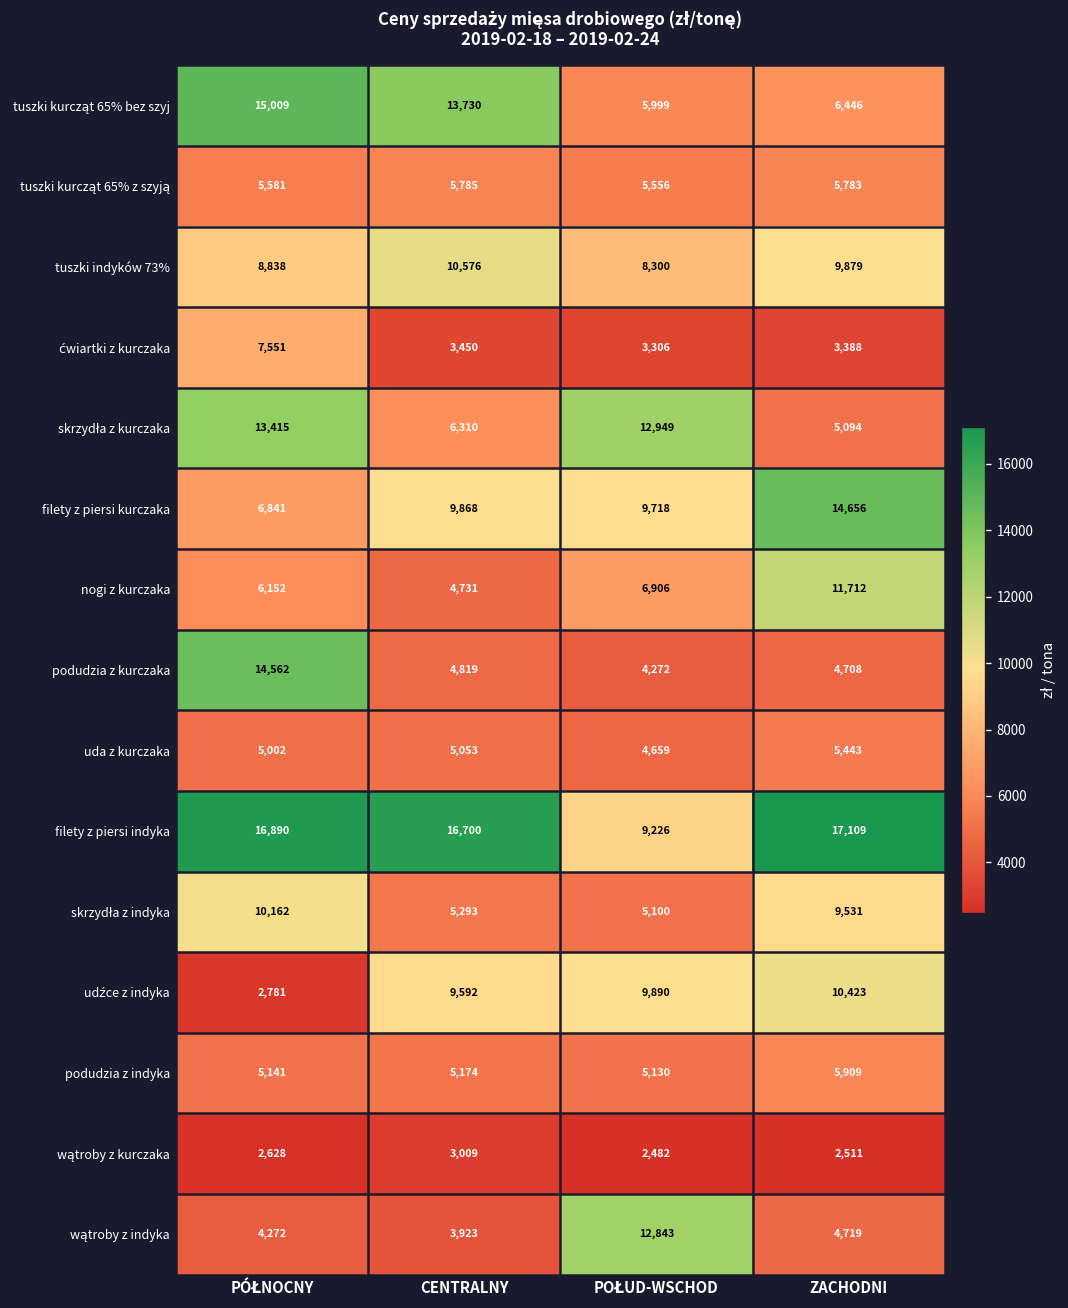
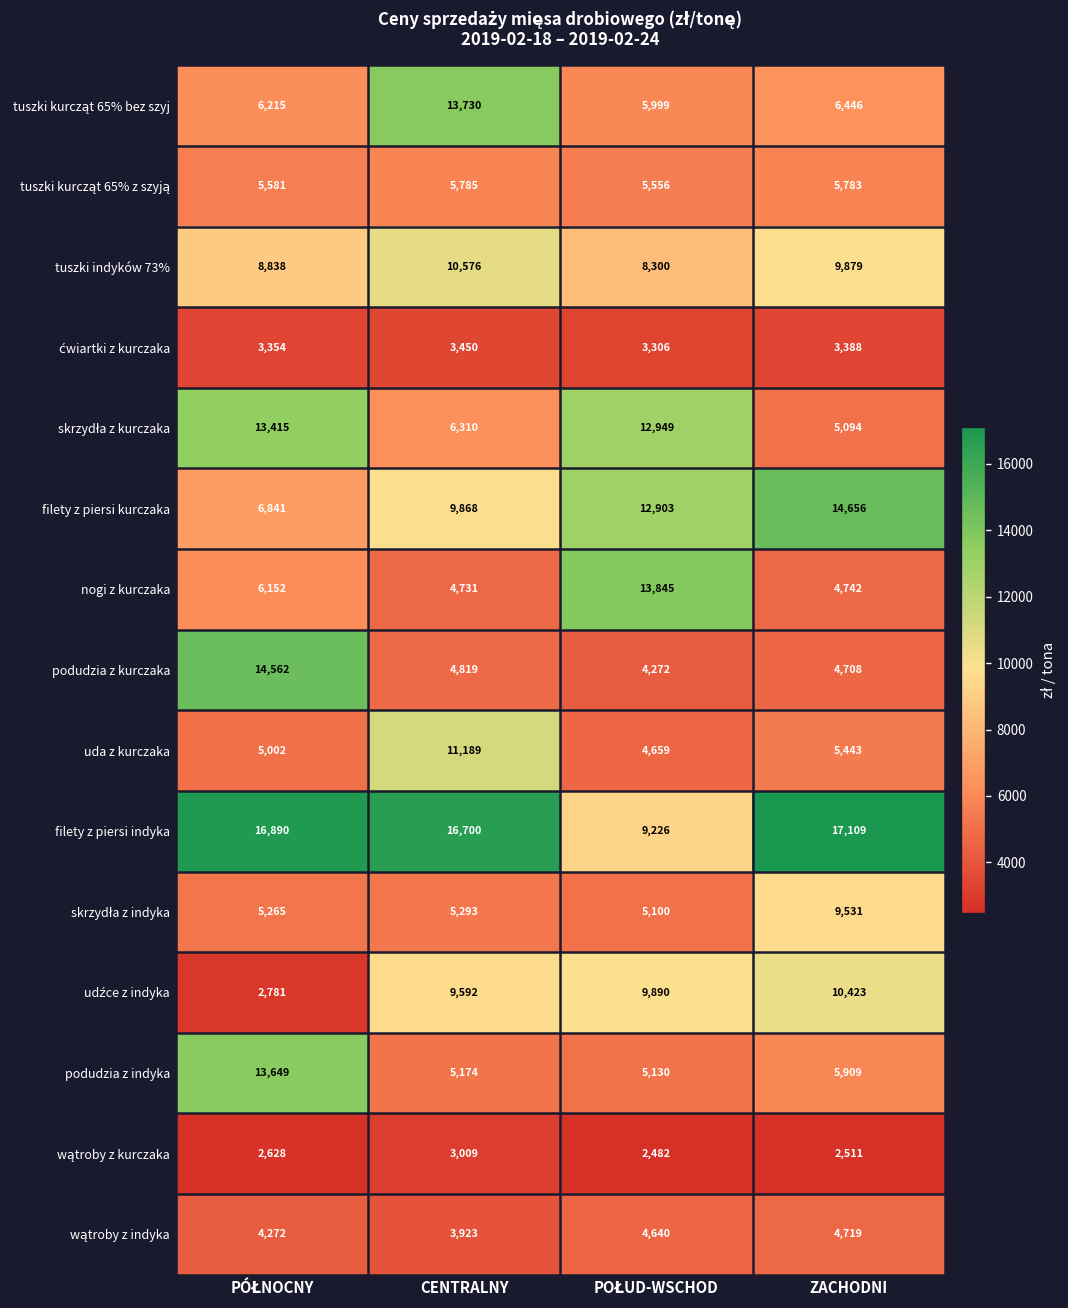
  {
    "tuszki kurcząt 65% bez szyj": {
-     "PÓŁNOCNY": "15,009",
+     "PÓŁNOCNY": "6,215",
      "CENTRALNY": "13,730",
      "POŁUD-WSCHOD": "5,999",
      "ZACHODNI": "6,446"
    },
    "tuszki kurcząt 65% z szyją": {
      "PÓŁNOCNY": "5,581",
      "CENTRALNY": "5,785",
      "POŁUD-WSCHOD": "5,556",
      "ZACHODNI": "5,783"
    },
    "tuszki indyków 73%": {
      "PÓŁNOCNY": "8,838",
      "CENTRALNY": "10,576",
      "POŁUD-WSCHOD": "8,300",
      "ZACHODNI": "9,879"
    },
    "ćwiartki z kurczaka": {
-     "PÓŁNOCNY": "7,551",
+     "PÓŁNOCNY": "3,354",
      "CENTRALNY": "3,450",
      "POŁUD-WSCHOD": "3,306",
      "ZACHODNI": "3,388"
    },
    "skrzydła z kurczaka": {
      "PÓŁNOCNY": "13,415",
      "CENTRALNY": "6,310",
      "POŁUD-WSCHOD": "12,949",
      "ZACHODNI": "5,094"
    },
    "filety z piersi kurczaka": {
      "PÓŁNOCNY": "6,841",
      "CENTRALNY": "9,868",
-     "POŁUD-WSCHOD": "9,718",
+     "POŁUD-WSCHOD": "12,903",
      "ZACHODNI": "14,656"
    },
    "nogi z kurczaka": {
      "PÓŁNOCNY": "6,152",
      "CENTRALNY": "4,731",
-     "POŁUD-WSCHOD": "6,906",
-     "ZACHODNI": "11,712"
+     "POŁUD-WSCHOD": "13,845",
+     "ZACHODNI": "4,742"
    },
    "podudzia z kurczaka": {
      "PÓŁNOCNY": "14,562",
      "CENTRALNY": "4,819",
      "POŁUD-WSCHOD": "4,272",
      "ZACHODNI": "4,708"
    },
    "uda z kurczaka": {
      "PÓŁNOCNY": "5,002",
-     "CENTRALNY": "5,053",
+     "CENTRALNY": "11,189",
      "POŁUD-WSCHOD": "4,659",
      "ZACHODNI": "5,443"
    },
    "filety z piersi indyka": {
      "PÓŁNOCNY": "16,890",
      "CENTRALNY": "16,700",
      "POŁUD-WSCHOD": "9,226",
      "ZACHODNI": "17,109"
    },
    "skrzydła z indyka": {
-     "PÓŁNOCNY": "10,162",
+     "PÓŁNOCNY": "5,265",
      "CENTRALNY": "5,293",
      "POŁUD-WSCHOD": "5,100",
      "ZACHODNI": "9,531"
    },
    "udźce z indyka": {
      "PÓŁNOCNY": "2,781",
      "CENTRALNY": "9,592",
      "POŁUD-WSCHOD": "9,890",
      "ZACHODNI": "10,423"
    },
    "podudzia z indyka": {
-     "PÓŁNOCNY": "5,141",
+     "PÓŁNOCNY": "13,649",
      "CENTRALNY": "5,174",
      "POŁUD-WSCHOD": "5,130",
      "ZACHODNI": "5,909"
    },
    "wątroby z kurczaka": {
      "PÓŁNOCNY": "2,628",
      "CENTRALNY": "3,009",
      "POŁUD-WSCHOD": "2,482",
      "ZACHODNI": "2,511"
    },
    "wątroby z indyka": {
      "PÓŁNOCNY": "4,272",
      "CENTRALNY": "3,923",
-     "POŁUD-WSCHOD": "12,843",
+     "POŁUD-WSCHOD": "4,640",
      "ZACHODNI": "4,719"
    }
  }
